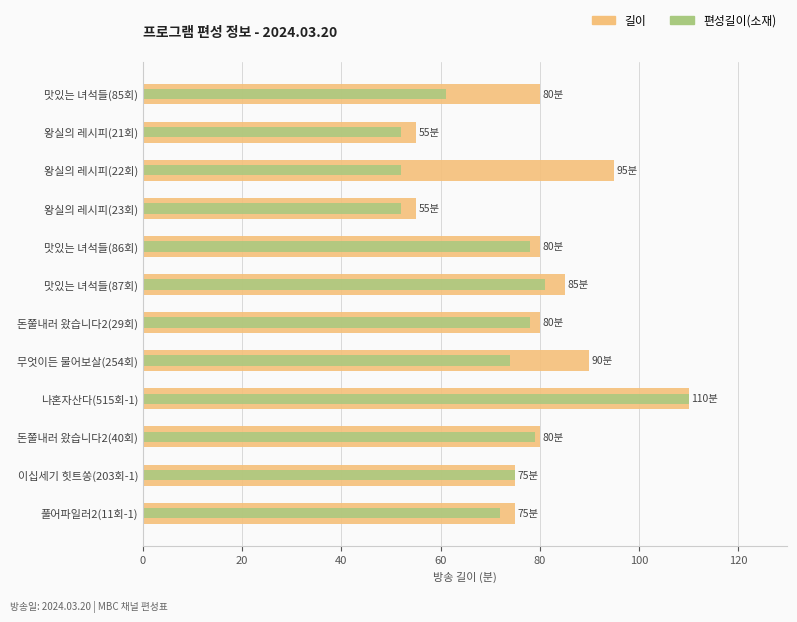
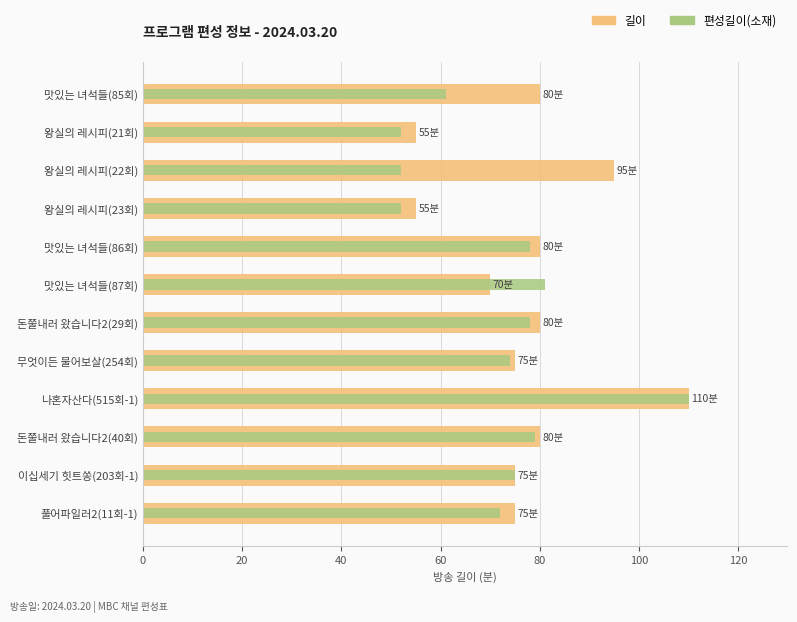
  {
    "길이": {
      "맛있는 녀석들(85회)": "80분",
      "왕실의 레시피(21회)": "55분",
      "왕실의 레시피(22회)": "95분",
      "왕실의 레시피(23회)": "55분",
      "맛있는 녀석들(86회)": "80분",
-     "맛있는 녀석들(87회)": "85분",
+     "맛있는 녀석들(87회)": "70분",
      "돈쭐내러 왔습니다2(29회)": "80분",
-     "무엇이든 물어보살(254회)": "90분",
+     "무엇이든 물어보살(254회)": "75분",
      "나혼자산다(515회-1)": "110분",
      "돈쭐내러 왔습니다2(40회)": "80분",
      "이십세기 힛트쏭(203회-1)": "75분",
      "풀어파일러2(11회-1)": "75분"
    },
    "편성길이(소재)": {
      "나혼자산다(515회-1)": "110분",
      "이십세기 힛트쏭(203회-1)": "75분"
    }
  }
